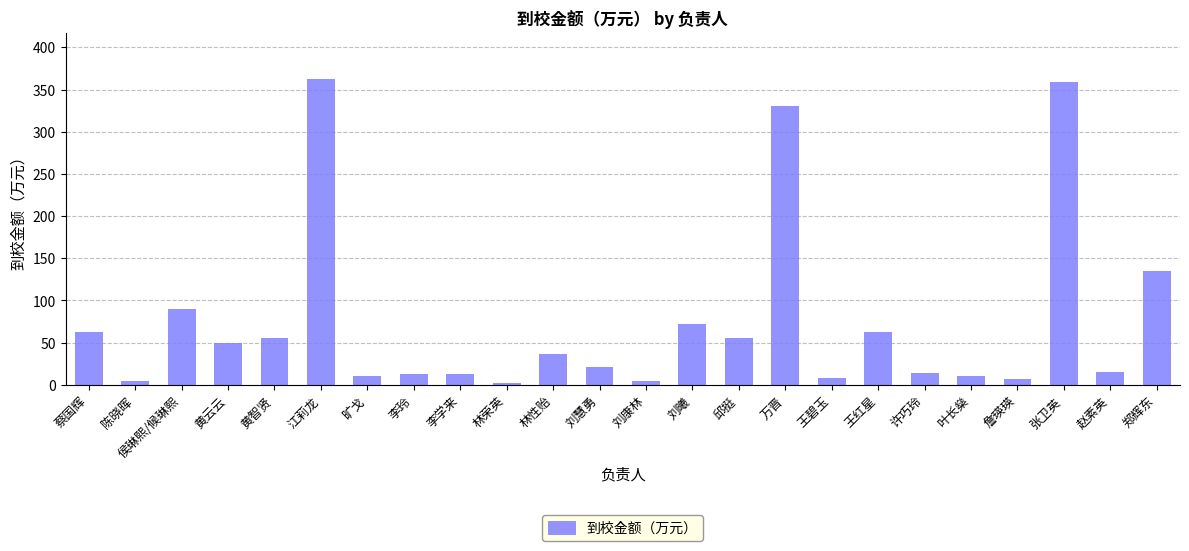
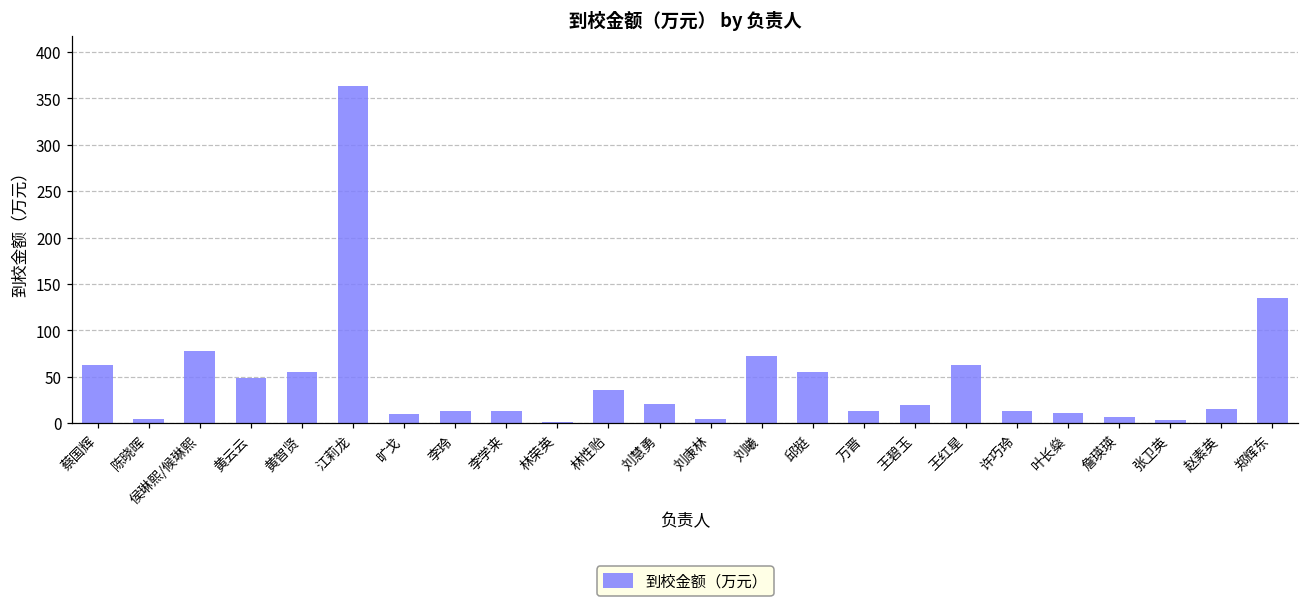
  {
    "蔡国辉": 60,
    "陈晓晖": 10,
-   "侯琳熙/候琳熙": 90,
+   "侯琳熙/候琳熙": 80,
    "黄云云": 50,
    "黄智贤": 50,
    "江莉龙": 360,
    "旷戈": 10,
    "李玲": 10,
    "李学来": 10,
    "林性贻": 40,
    "刘慧勇": 20,
    "刘康林": 0,
    "刘曦": 70,
    "邱挺": 60,
-   "万晋": 330,
-   "王碧玉": 10,
+   "万晋": 10,
+   "王碧玉": 20,
    "王红星": 60,
    "许巧玲": 10,
    "叶长燊": 10,
    "詹瑛瑛": 10,
-   "张卫英": 360,
+   "张卫英": 0,
    "赵素英": 20,
    "郑辉东": 140
  }
